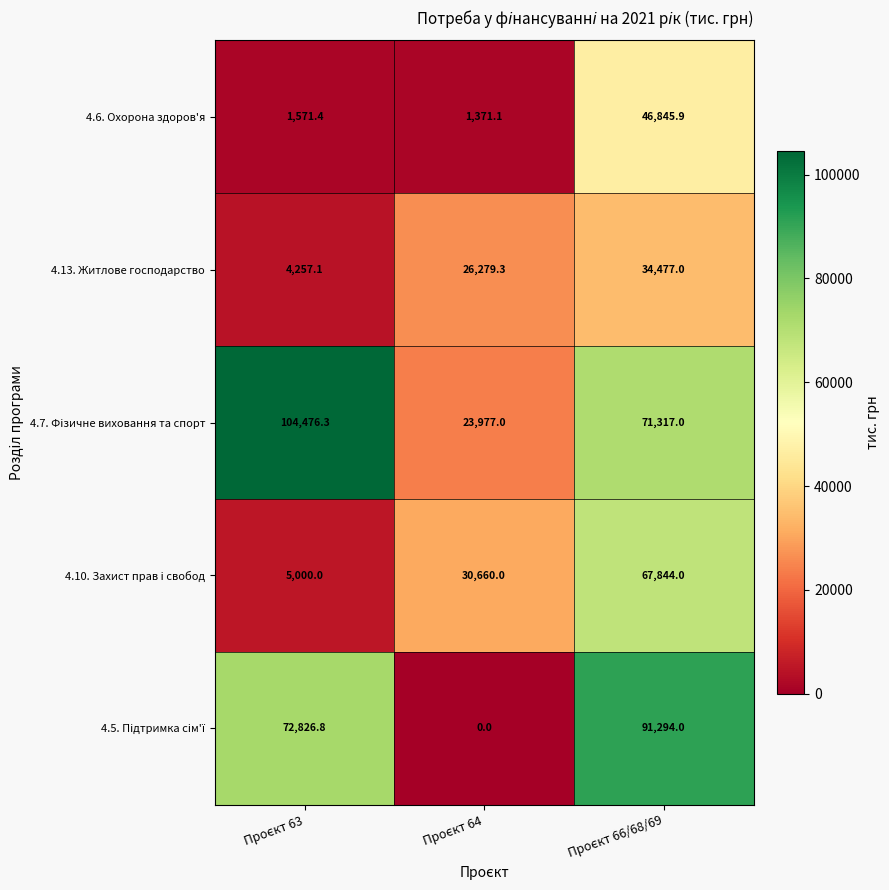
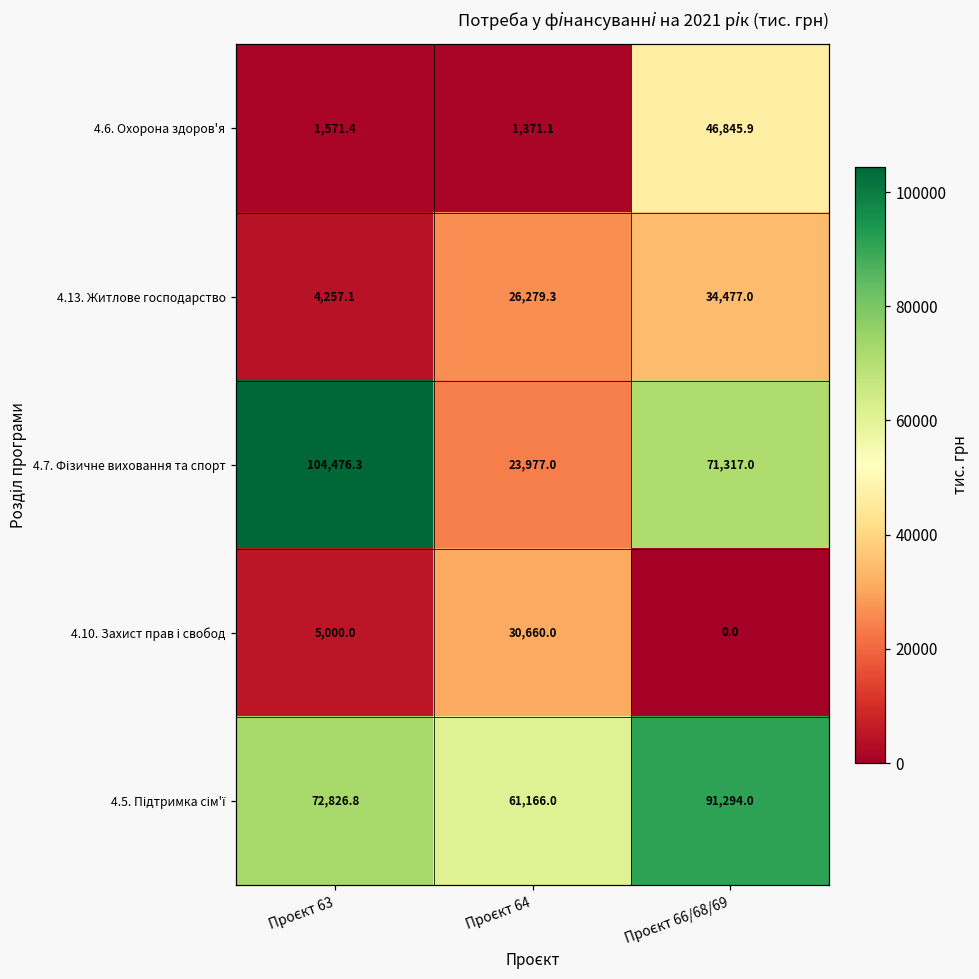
  {
    "4.6. Охорона здоров'я": {
      "Проєкт 63": "1,571.4",
      "Проєкт 64": "1,371.1",
      "Проєкт 66/68/69": "46,845.9"
    },
    "4.13. Житлове господарство": {
      "Проєкт 63": "4,257.1",
      "Проєкт 64": "26,279.3",
      "Проєкт 66/68/69": "34,477.0"
    },
    "4.7. Фізичне виховання та спорт": {
      "Проєкт 63": "104,476.3",
      "Проєкт 64": "23,977.0",
      "Проєкт 66/68/69": "71,317.0"
    },
    "4.10. Захист прав і свобод": {
      "Проєкт 63": "5,000.0",
      "Проєкт 64": "30,660.0",
-     "Проєкт 66/68/69": "67,844.0"
+     "Проєкт 66/68/69": "0.0"
    },
    "4.5. Підтримка сім'ї": {
      "Проєкт 63": "72,826.8",
-     "Проєкт 64": "0.0",
+     "Проєкт 64": "61,166.0",
      "Проєкт 66/68/69": "91,294.0"
    }
  }
